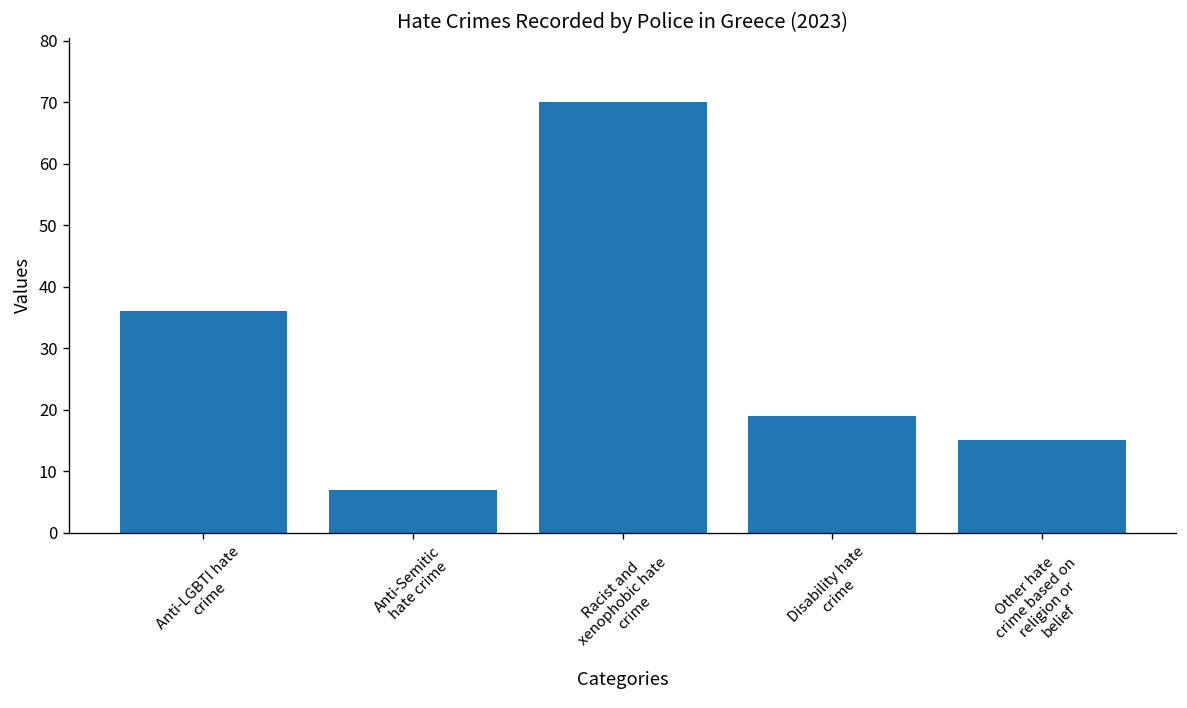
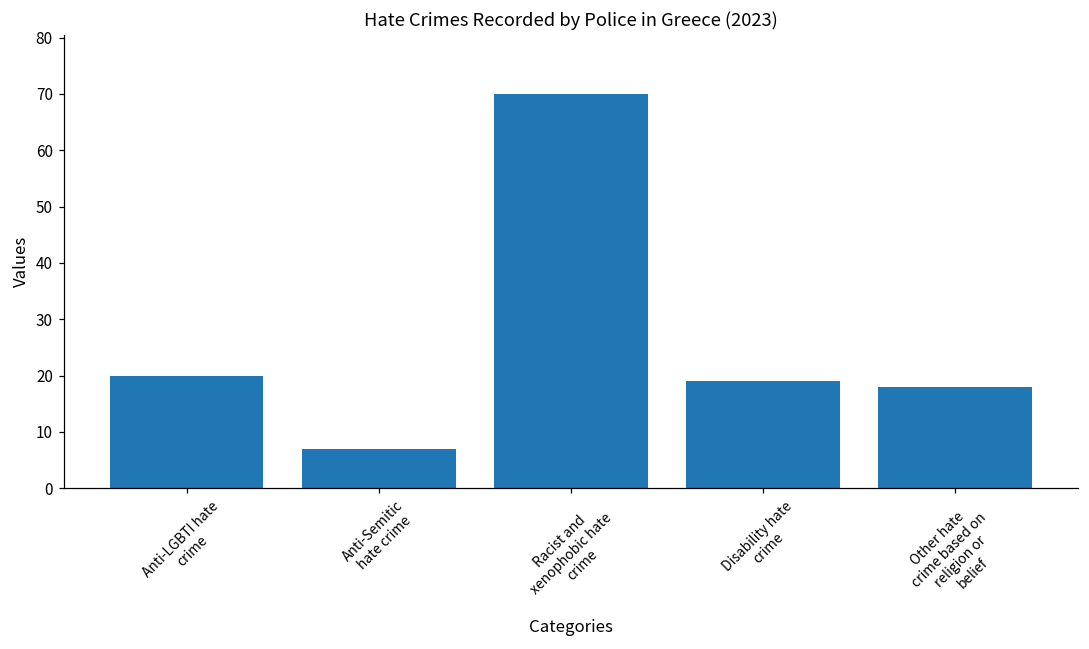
  {
-   "Anti-LGBTI hate crime": 36,
+   "Anti-LGBTI hate crime": 20,
    "Anti-Semitic hate crime": 7,
    "Racist and xenophobic hate crime": 70,
    "Disability hate crime": 19,
-   "Other hate crime based on religion or belief": 15
+   "Other hate crime based on religion or belief": 18
  }
